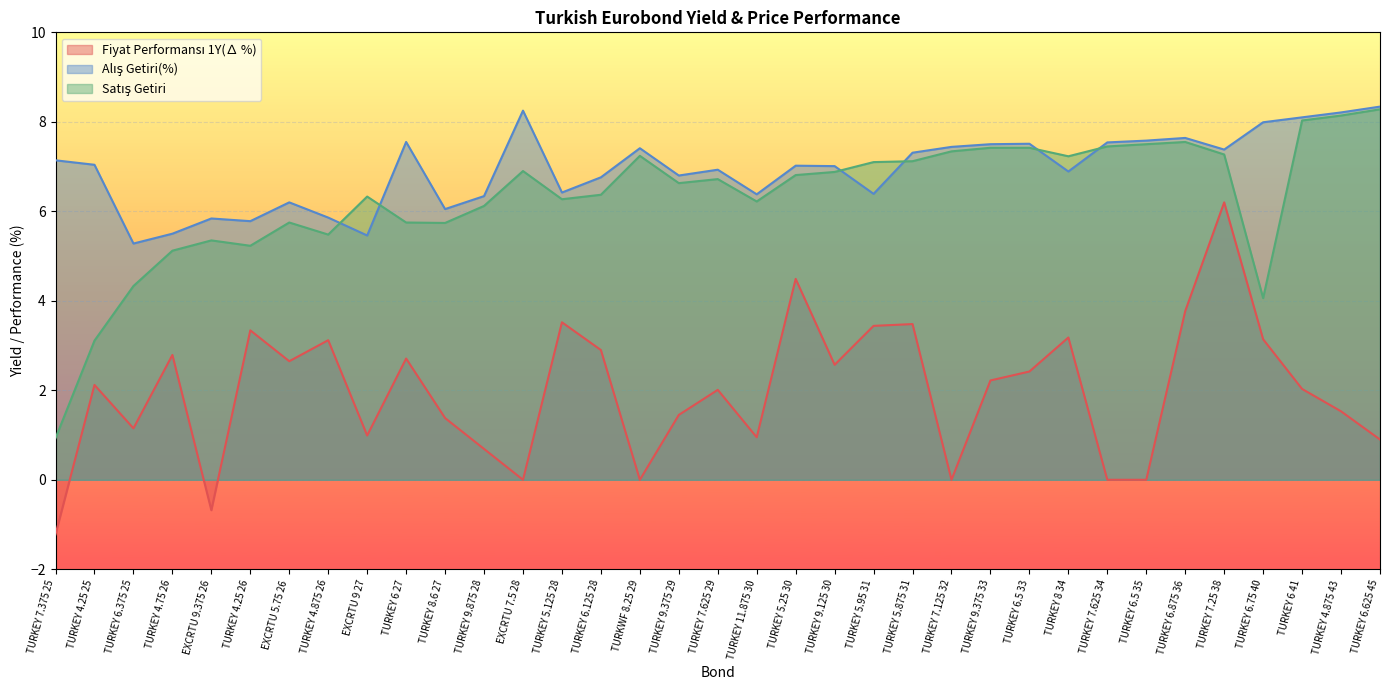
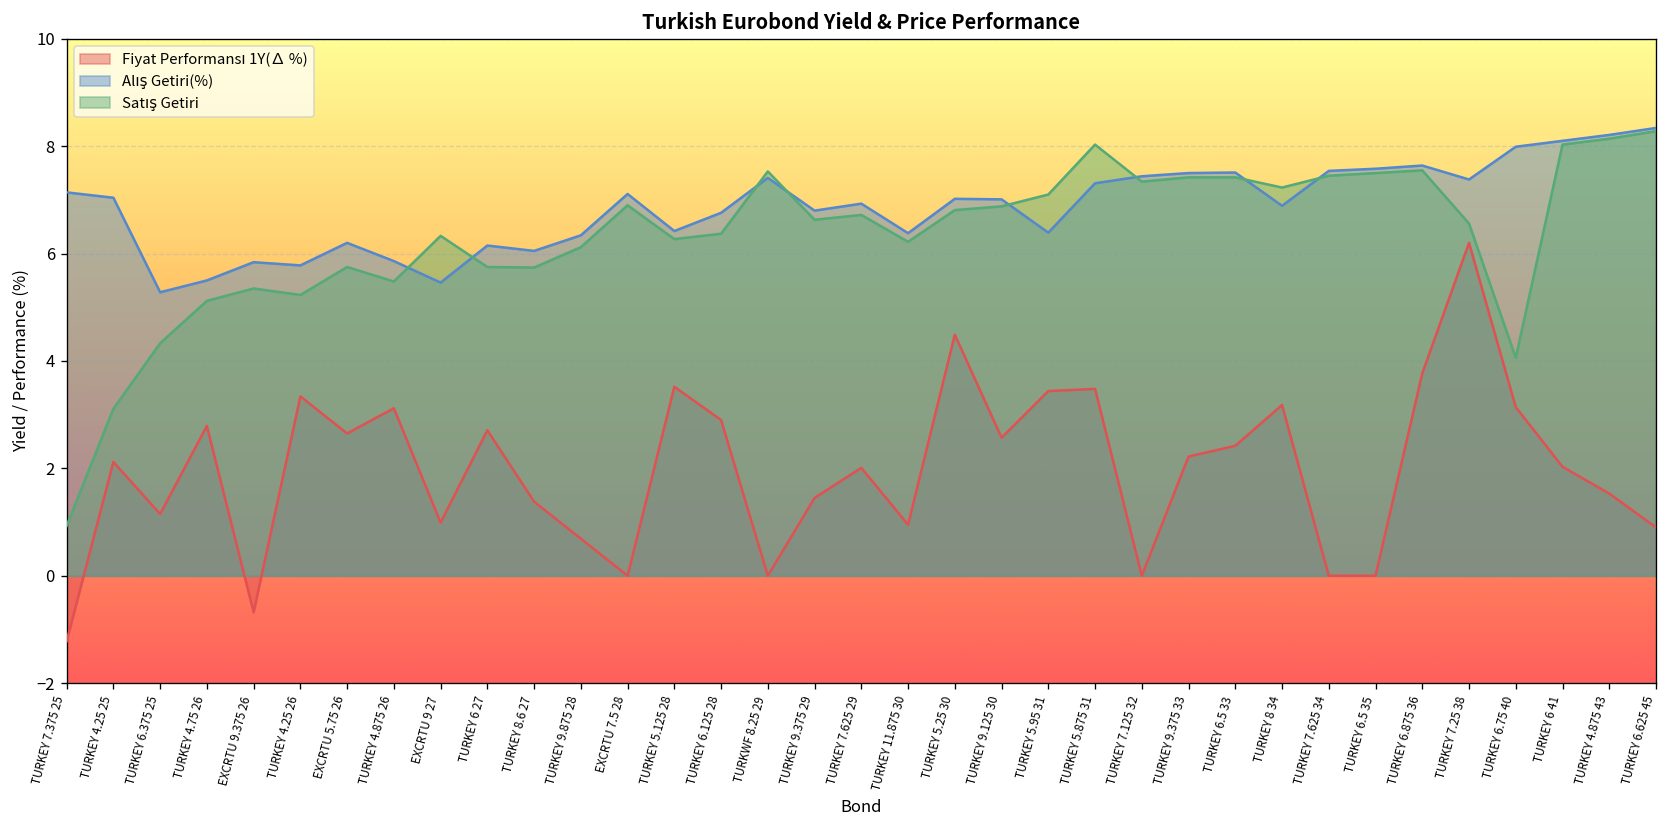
  {
    "Alış Getiri(%)": {
      "TURKEY 7.375 25": 7.1,
      "TURKEY 4.25 25": 7.0,
      "TURKEY 6.375 25": 5.3,
      "TURKEY 4.75 26": 5.5,
      "EXCRTU 9.375 26": 5.8,
      "TURKEY 4.25 26": 5.8,
      "EXCRTU 5.75 26": 6.2,
      "TURKEY 4.875 26": 5.9,
      "EXCRTU 9 27": 5.5,
-     "TURKEY 6 27": 7.6,
+     "TURKEY 6 27": 6.2,
      "TURKEY 8.6 27": 6.1,
      "TURKEY 9.875 28": 6.3,
-     "EXCRTU 7.5 28": 8.3,
+     "EXCRTU 7.5 28": 7.1,
      "TURKEY 5.125 28": 6.4,
      "TURKEY 6.125 28": 6.8,
      "TURKWF 8.25 29": 7.4,
      "TURKEY 9.375 29": 6.8,
      "TURKEY 7.625 29": 6.9,
      "TURKEY 11.875 30": 6.4,
      "TURKEY 5.25 30": 7.0,
      "TURKEY 9.125 30": 7.0,
      "TURKEY 5.95 31": 6.4,
      "TURKEY 5.875 31": 7.3,
      "TURKEY 7.125 32": 7.4,
      "TURKEY 9.375 33": 7.5,
      "TURKEY 6.5 33": 7.5,
      "TURKEY 8 34": 6.9,
      "TURKEY 7.625 34": 7.5,
      "TURKEY 6.5 35": 7.6,
      "TURKEY 6.875 36": 7.6,
      "TURKEY 7.25 38": 7.4,
      "TURKEY 6.75 40": 8.0,
      "TURKEY 6 41": 8.1,
      "TURKEY 4.875 43": 8.2,
      "TURKEY 6.625 45": 8.3
    },
    "Satış Getiri": {
      "TURKEY 7.375 25": 0.9,
      "TURKEY 4.25 25": 3.1,
      "TURKEY 6.375 25": 4.3,
      "TURKEY 4.75 26": 5.1,
      "EXCRTU 9.375 26": 5.4,
      "TURKEY 4.25 26": 5.2,
      "EXCRTU 5.75 26": 5.8,
      "TURKEY 4.875 26": 5.5,
      "EXCRTU 9 27": 6.3,
      "TURKEY 6 27": 5.8,
      "TURKEY 8.6 27": 5.7,
      "TURKEY 9.875 28": 6.1,
      "EXCRTU 7.5 28": 6.9,
      "TURKEY 5.125 28": 6.3,
      "TURKEY 6.125 28": 6.4,
-     "TURKWF 8.25 29": 7.2,
+     "TURKWF 8.25 29": 7.5,
      "TURKEY 9.375 29": 6.6,
      "TURKEY 7.625 29": 6.7,
      "TURKEY 11.875 30": 6.2,
      "TURKEY 5.25 30": 6.8,
      "TURKEY 9.125 30": 6.9,
      "TURKEY 5.95 31": 7.1,
-     "TURKEY 5.875 31": 7.1,
+     "TURKEY 5.875 31": 8.0,
      "TURKEY 7.125 32": 7.3,
      "TURKEY 9.375 33": 7.4,
      "TURKEY 6.5 33": 7.4,
      "TURKEY 8 34": 7.2,
      "TURKEY 7.625 34": 7.5,
      "TURKEY 6.5 35": 7.5,
      "TURKEY 6.875 36": 7.6,
-     "TURKEY 7.25 38": 7.3,
+     "TURKEY 7.25 38": 6.6,
      "TURKEY 6.75 40": 4.1,
      "TURKEY 6 41": 8.0,
      "TURKEY 4.875 43": 8.1,
      "TURKEY 6.625 45": 8.3
    }
  }
